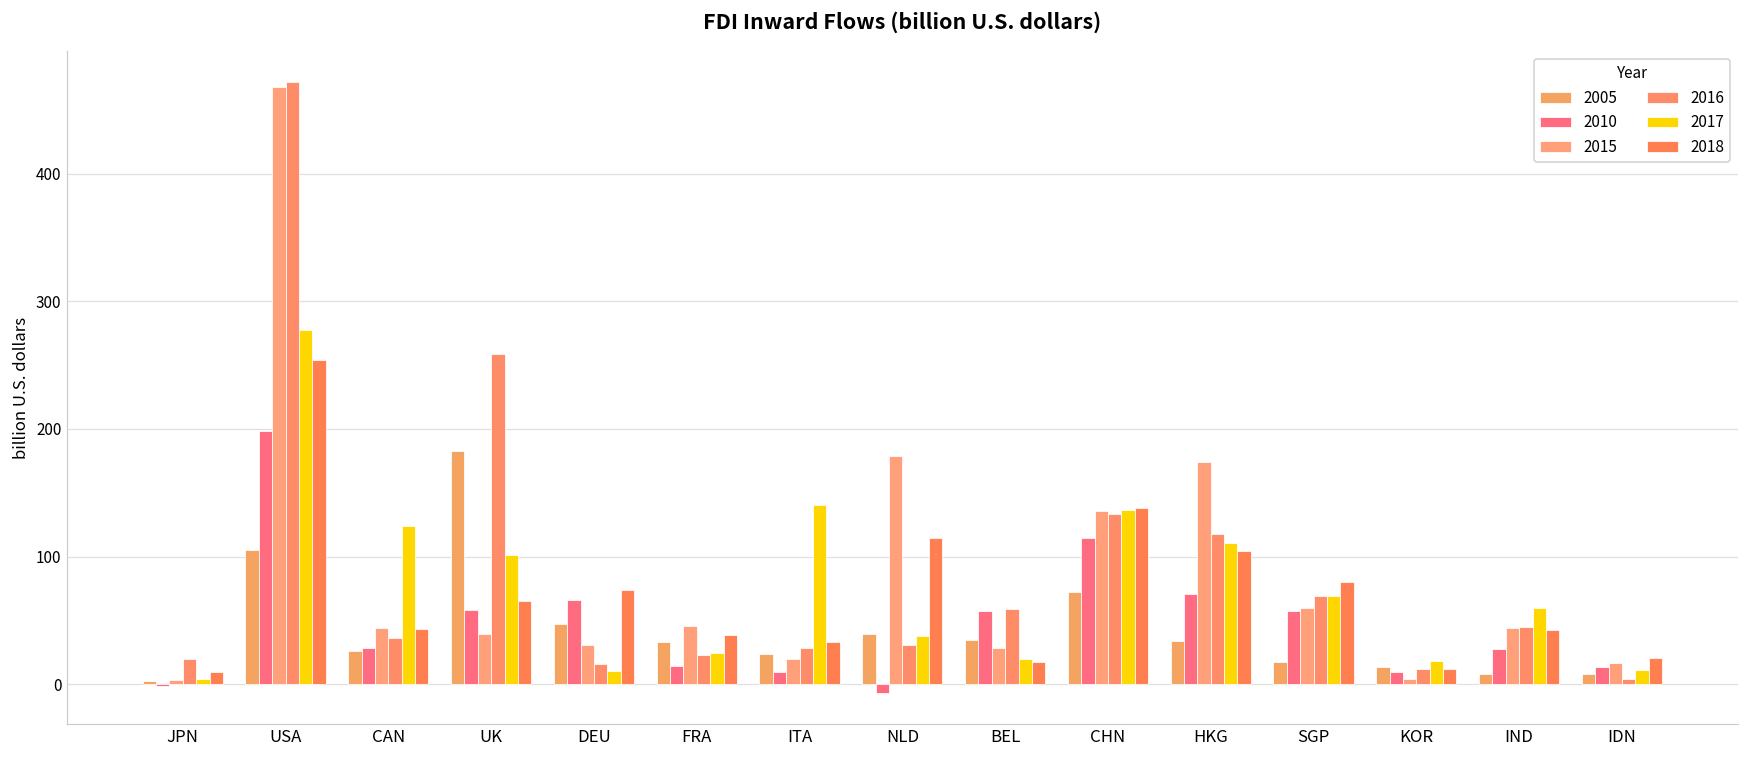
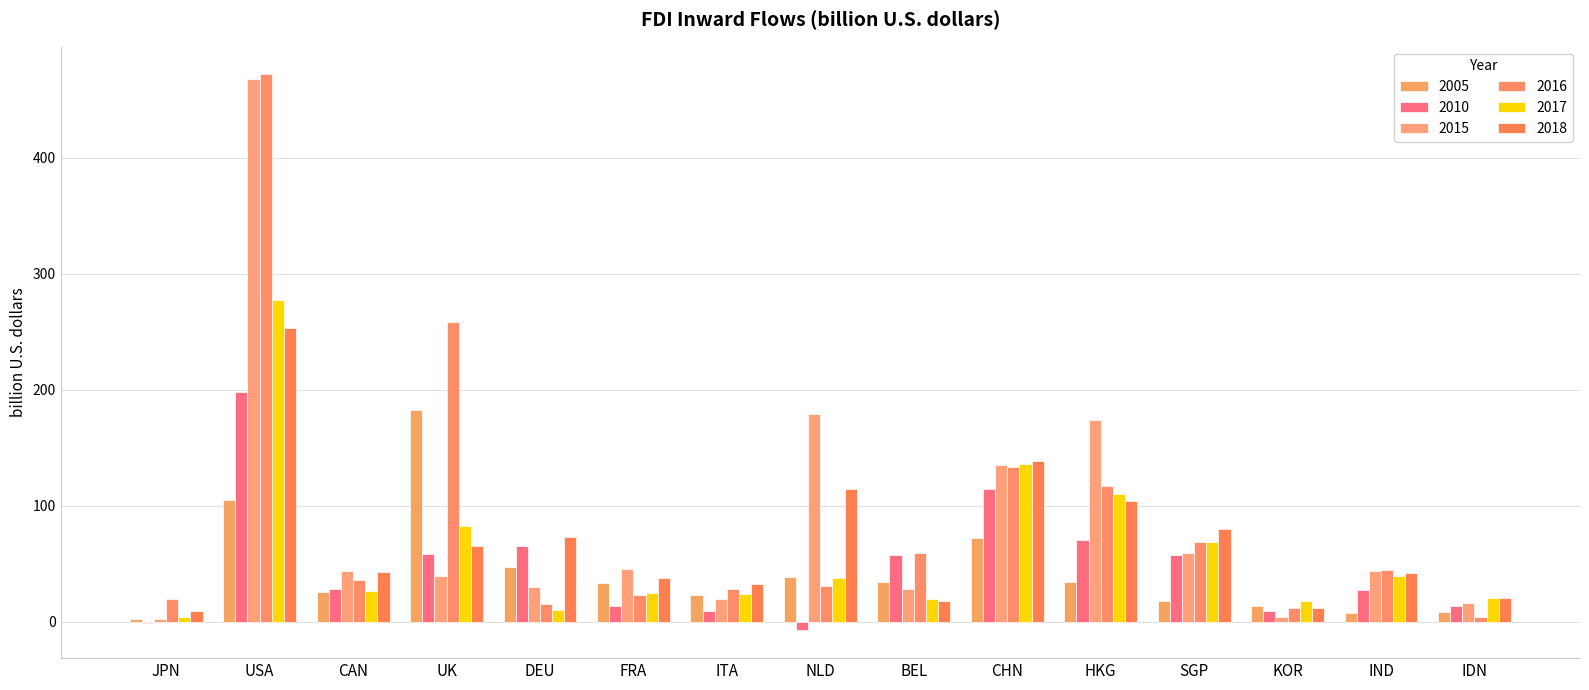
  {
    "2017": {
      "JPN": 4,
      "USA": 277,
-     "CAN": 124,
-     "UK": 101,
+     "CAN": 27,
+     "UK": 82,
      "DEU": 10,
      "FRA": 25,
-     "ITA": 140,
+     "ITA": 24,
      "NLD": 38,
      "BEL": 20,
      "CHN": 136,
      "HKG": 111,
      "SGP": 69,
      "KOR": 18,
-     "IND": 59,
-     "IDN": 11
+     "IND": 40,
+     "IDN": 21
    }
  }
